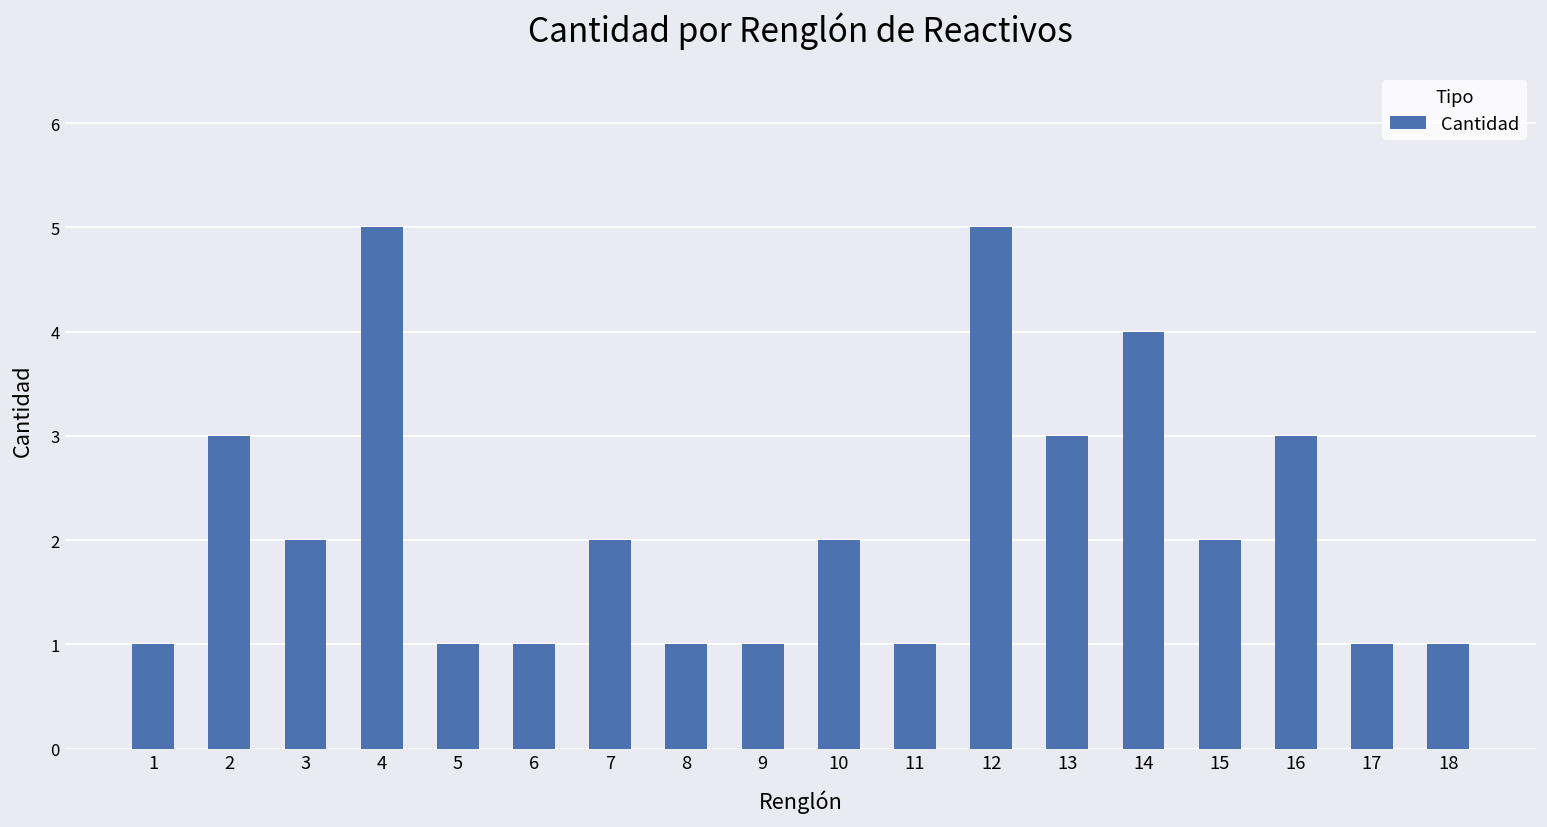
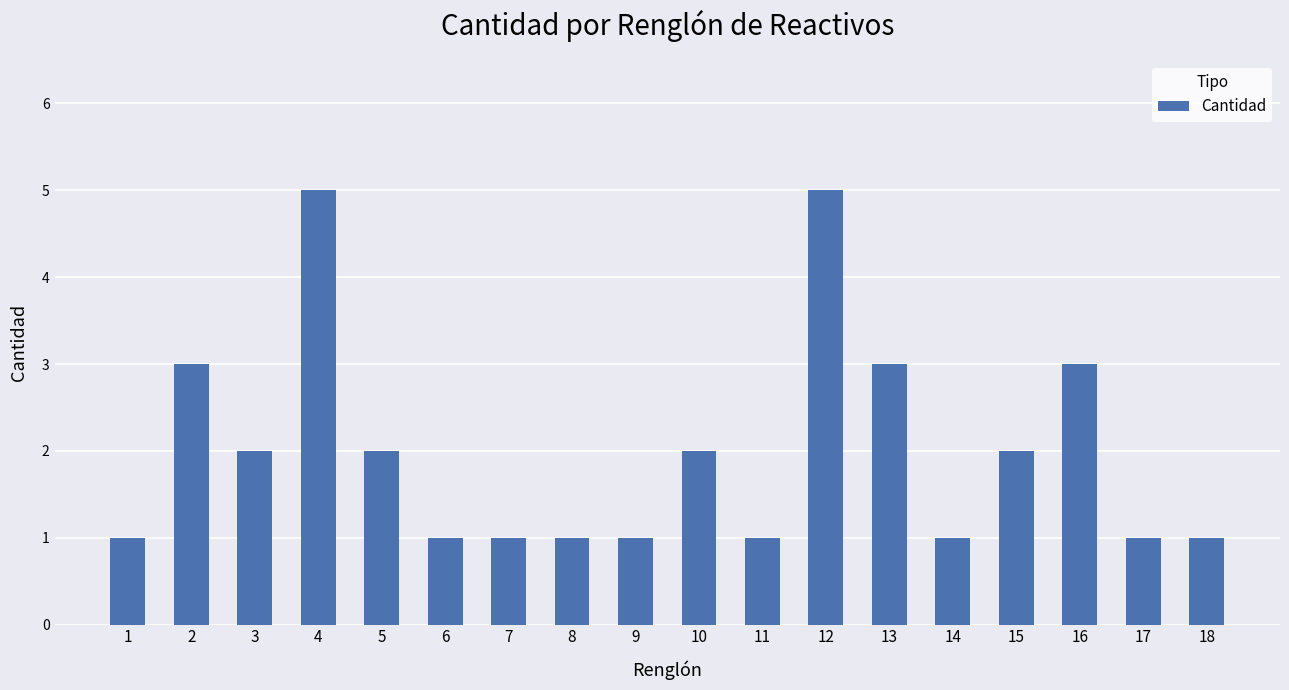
  {
    "1": 1,
    "2": 3,
    "3": 2,
    "4": 5,
-   "5": 1,
+   "5": 2,
    "6": 1,
-   "7": 2,
+   "7": 1,
    "8": 1,
    "9": 1,
    "10": 2,
    "11": 1,
    "12": 5,
    "13": 3,
-   "14": 4,
+   "14": 1,
    "15": 2,
    "16": 3,
    "17": 1,
    "18": 1
  }
